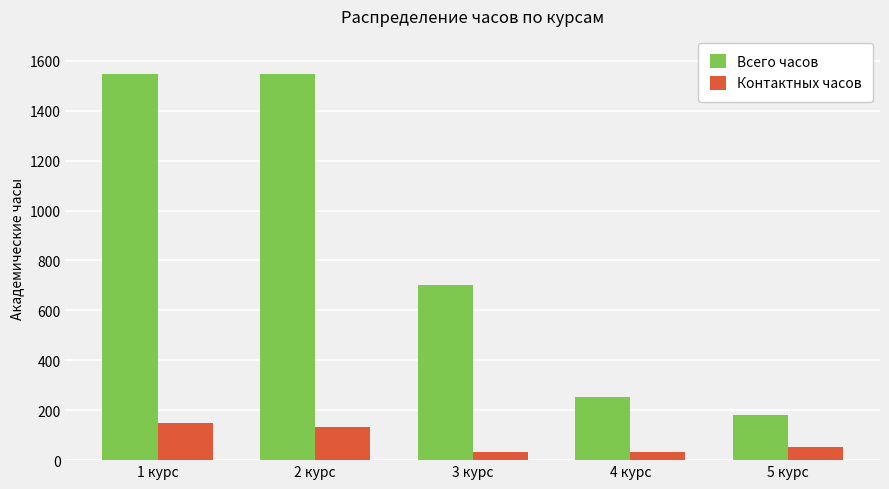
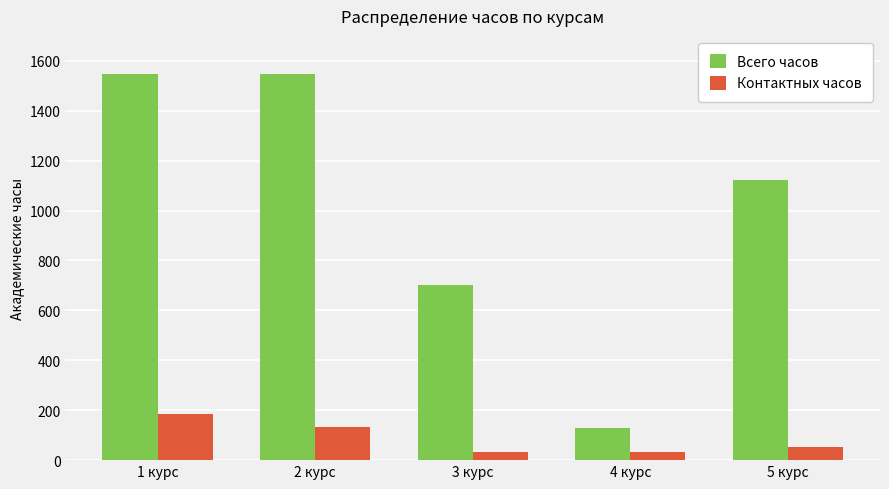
  {
    "Всего часов": {
      "1 курс": 1550,
      "2 курс": 1550,
      "3 курс": 700,
-     "4 курс": 250,
-     "5 курс": 180
+     "4 курс": 130,
+     "5 курс": 1120
    },
    "Контактных часов": {
-     "1 курс": 150,
+     "1 курс": 180,
      "2 курс": 130,
      "3 курс": 30,
      "4 курс": 30,
      "5 курс": 50
    }
  }
